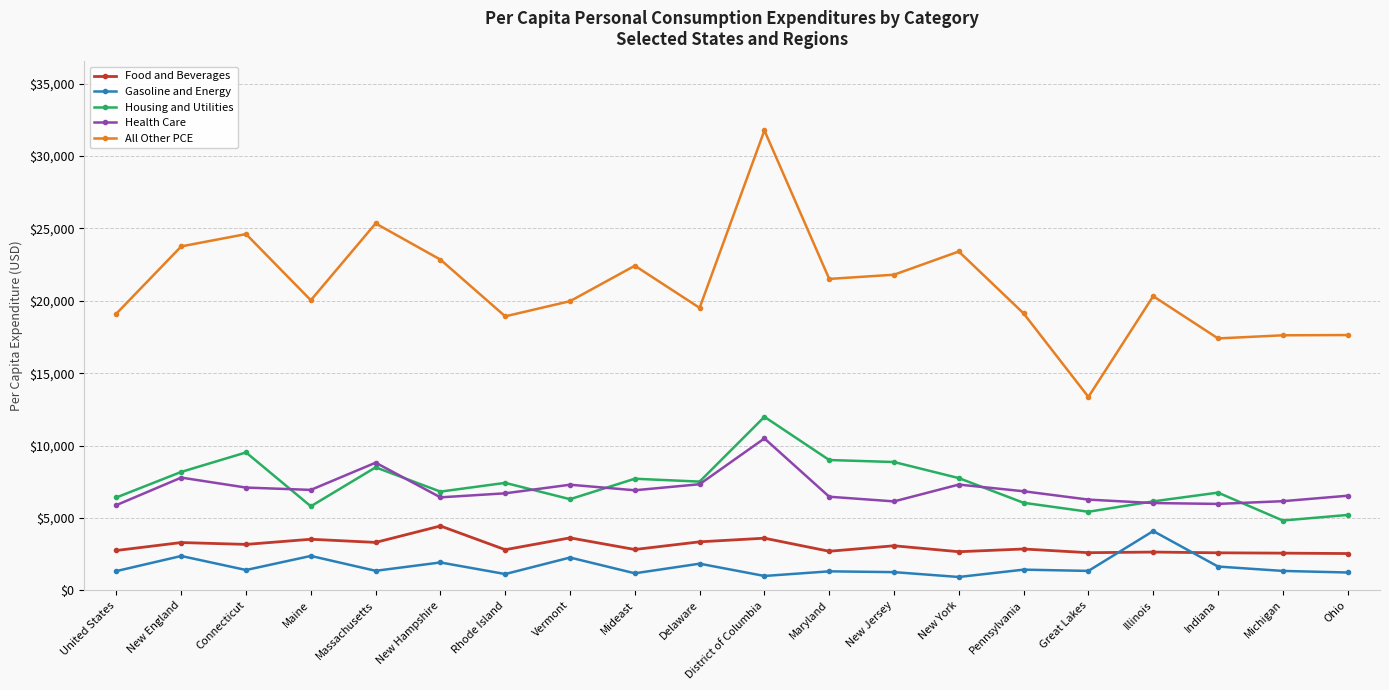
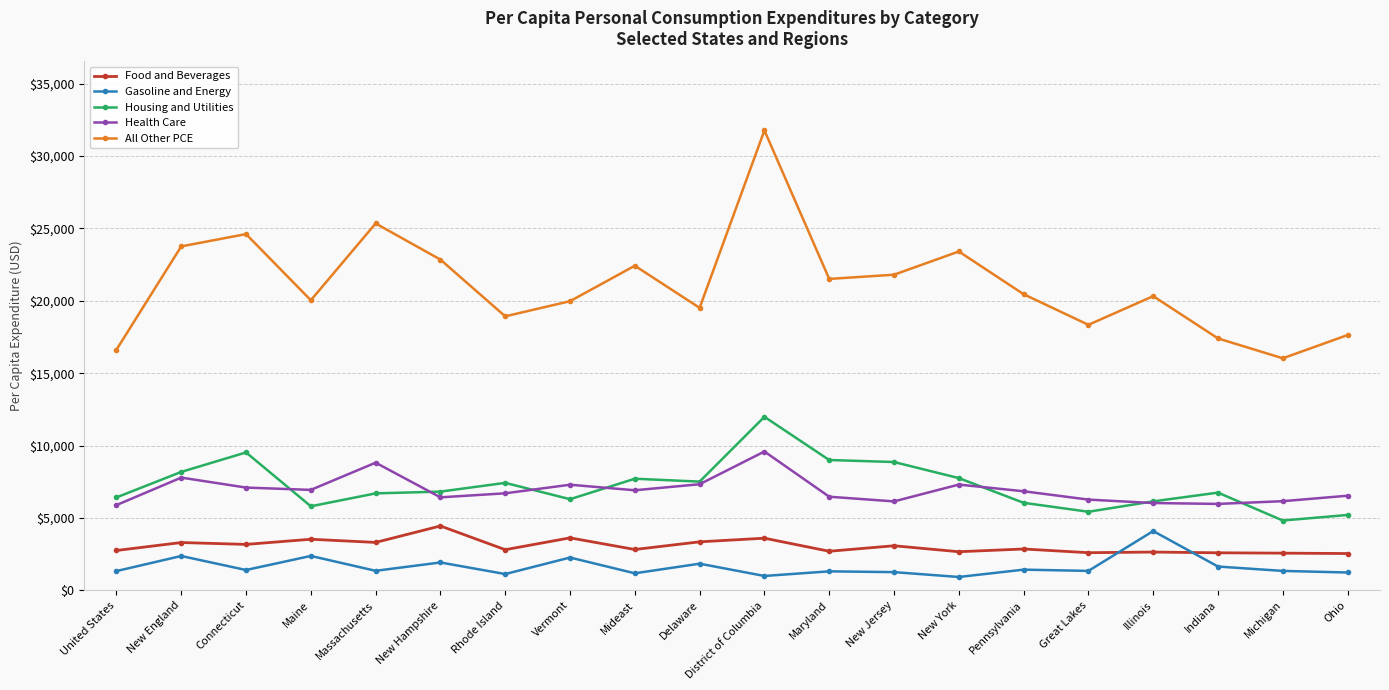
  {
    "Food and Beverages": {
      "United States": "$2,800",
      "New England": "$3,300",
      "Connecticut": "$3,200",
      "Maine": "$3,500",
      "Massachusetts": "$3,300",
      "New Hampshire": "$4,400",
      "Rhode Island": "$2,800",
      "Vermont": "$3,600",
      "Mideast": "$2,800",
      "Delaware": "$3,300",
      "District of Columbia": "$3,600",
      "Maryland": "$2,700",
      "New Jersey": "$3,100",
      "New York": "$2,700",
      "Pennsylvania": "$2,900",
      "Great Lakes": "$2,600",
      "Illinois": "$2,600",
      "Indiana": "$2,600",
      "Michigan": "$2,600",
      "Ohio": "$2,500"
    },
    "Gasoline and Energy": {
      "United States": "$1,300",
      "New England": "$2,400",
      "Connecticut": "$1,400",
      "Maine": "$2,400",
      "Massachusetts": "$1,300",
      "New Hampshire": "$1,900",
      "Rhode Island": "$1,100",
      "Vermont": "$2,300",
      "Mideast": "$1,200",
      "Delaware": "$1,800",
      "District of Columbia": "$1,000",
      "Maryland": "$1,300",
      "New Jersey": "$1,300",
      "New York": "$900",
      "Pennsylvania": "$1,400",
      "Great Lakes": "$1,300",
      "Illinois": "$4,100",
      "Indiana": "$1,600",
      "Michigan": "$1,300",
      "Ohio": "$1,200"
    },
    "Housing and Utilities": {
      "United States": "$6,400",
      "New England": "$8,200",
      "Connecticut": "$9,500",
      "Maine": "$5,800",
-     "Massachusetts": "$8,500",
+     "Massachusetts": "$6,700",
      "New Hampshire": "$6,800",
      "Rhode Island": "$7,400",
      "Vermont": "$6,300",
      "Mideast": "$7,700",
      "Delaware": "$7,500",
      "District of Columbia": "$12,000",
      "Maryland": "$9,000",
      "New Jersey": "$8,900",
      "New York": "$7,800",
      "Pennsylvania": "$6,000",
      "Great Lakes": "$5,400",
      "Indiana": "$6,700",
      "Michigan": "$4,800",
      "Ohio": "$5,200"
    },
    "Health Care": {
      "United States": "$5,900",
      "New England": "$7,800",
      "Connecticut": "$7,100",
      "Maine": "$6,900",
      "Massachusetts": "$8,800",
      "New Hampshire": "$6,400",
      "Rhode Island": "$6,700",
      "Vermont": "$7,300",
      "Mideast": "$6,900",
      "Delaware": "$7,300",
-     "District of Columbia": "$10,500",
+     "District of Columbia": "$9,600",
      "Maryland": "$6,500",
      "New Jersey": "$6,100",
      "New York": "$7,300",
      "Pennsylvania": "$6,800",
      "Great Lakes": "$6,300",
      "Indiana": "$6,000",
      "Michigan": "$6,200",
      "Ohio": "$6,500"
    },
    "All Other PCE": {
-     "United States": "$19,100",
+     "United States": "$16,600",
      "New England": "$23,800",
      "Connecticut": "$24,600",
      "Maine": "$20,000",
      "Massachusetts": "$25,300",
      "New Hampshire": "$22,800",
      "Rhode Island": "$18,900",
      "Vermont": "$20,000",
      "Mideast": "$22,400",
      "Delaware": "$19,500",
      "District of Columbia": "$31,800",
      "Maryland": "$21,500",
      "New Jersey": "$21,800",
      "New York": "$23,400",
-     "Pennsylvania": "$19,100",
-     "Great Lakes": "$13,400",
+     "Pennsylvania": "$20,500",
+     "Great Lakes": "$18,300",
      "Illinois": "$20,300",
      "Indiana": "$17,400",
-     "Michigan": "$17,600",
+     "Michigan": "$16,000",
      "Ohio": "$17,600"
    }
  }
